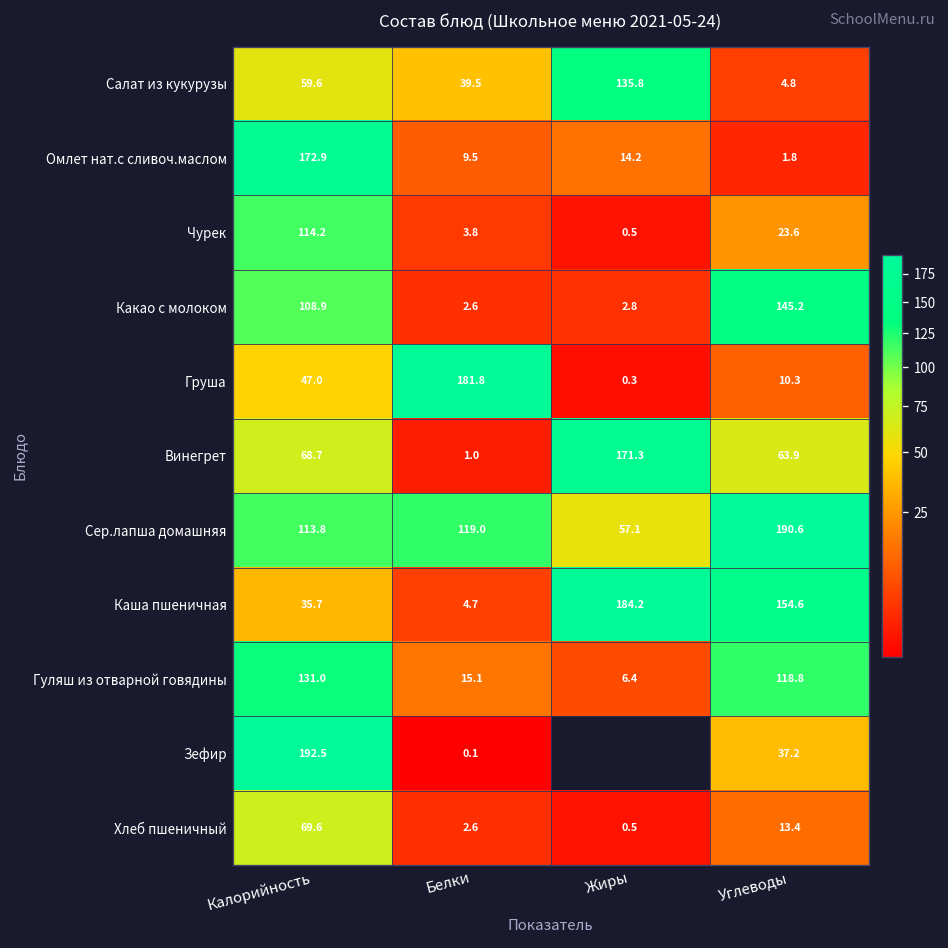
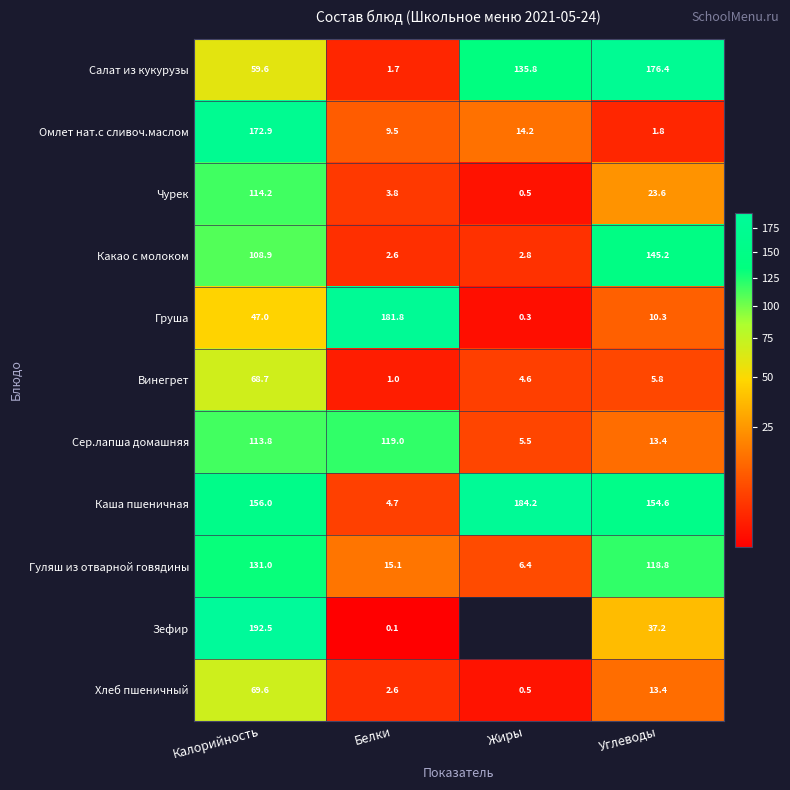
  {
    "Салат из кукурузы": {
      "Калорийность": 59.6,
-     "Белки": 39.5,
+     "Белки": 1.7,
      "Жиры": 135.8,
-     "Углеводы": 4.8
+     "Углеводы": 176.4
    },
    "Омлет нат.с сливоч.маслом": {
      "Калорийность": 172.9,
      "Белки": 9.5,
      "Жиры": 14.2,
      "Углеводы": 1.8
    },
    "Чурек": {
      "Калорийность": 114.2,
      "Белки": 3.8,
      "Жиры": 0.5,
      "Углеводы": 23.6
    },
    "Какао с молоком": {
      "Калорийность": 108.9,
      "Белки": 2.6,
      "Жиры": 2.8,
      "Углеводы": 145.2
    },
    "Груша": {
      "Калорийность": 47.0,
      "Белки": 181.8,
      "Жиры": 0.3,
      "Углеводы": 10.3
    },
    "Винегрет": {
      "Калорийность": 68.7,
      "Белки": 1.0,
-     "Жиры": 171.3,
-     "Углеводы": 63.9
+     "Жиры": 4.6,
+     "Углеводы": 5.8
    },
    "Сер.лапша домашняя": {
      "Калорийность": 113.8,
      "Белки": 119.0,
-     "Жиры": 57.1,
-     "Углеводы": 190.6
+     "Жиры": 5.5,
+     "Углеводы": 13.4
    },
    "Каша пшеничная": {
-     "Калорийность": 35.7,
+     "Калорийность": 156.0,
      "Белки": 4.7,
      "Жиры": 184.2,
      "Углеводы": 154.6
    },
    "Гуляш из отварной говядины": {
      "Калорийность": 131.0,
      "Белки": 15.1,
      "Жиры": 6.4,
      "Углеводы": 118.8
    },
    "Зефир": {
      "Калорийность": 192.5,
      "Белки": 0.1,
      "Углеводы": 37.2
    },
    "Хлеб пшеничный": {
      "Калорийность": 69.6,
      "Белки": 2.6,
      "Жиры": 0.5,
      "Углеводы": 13.4
    }
  }
